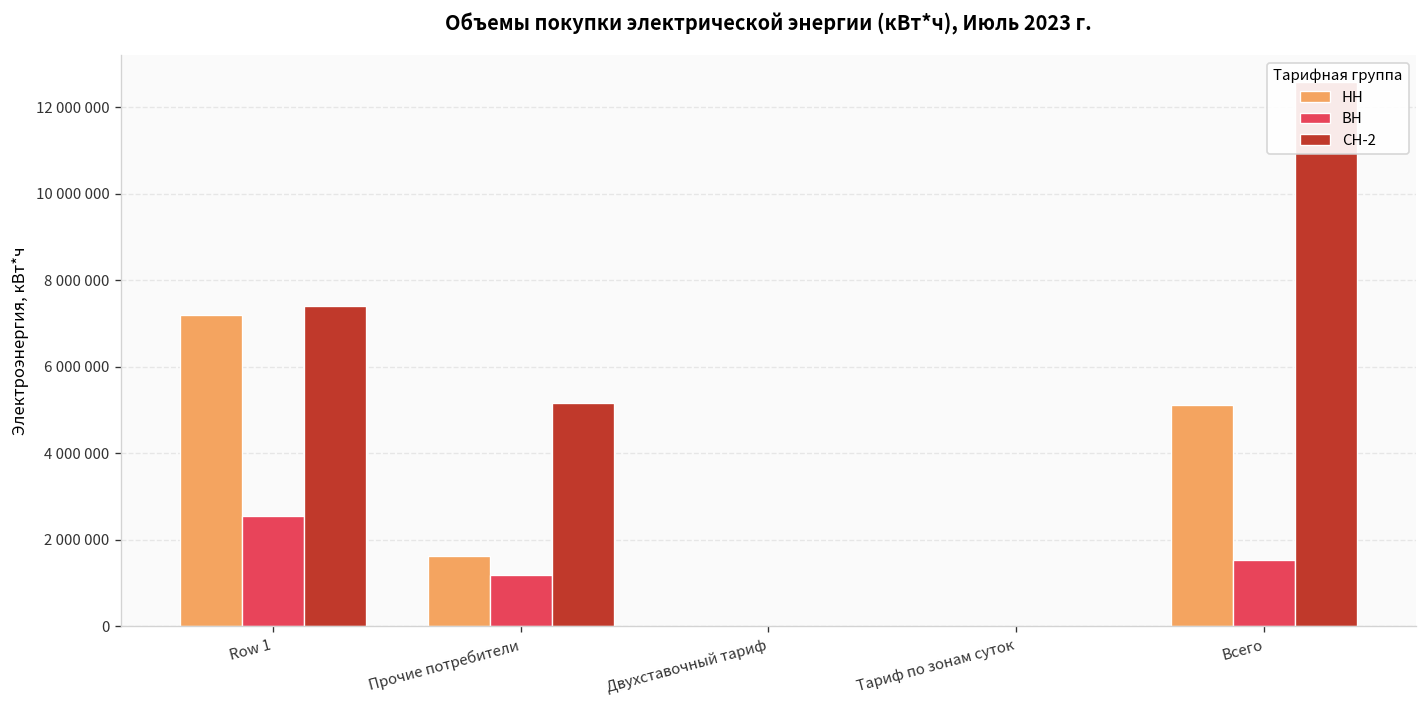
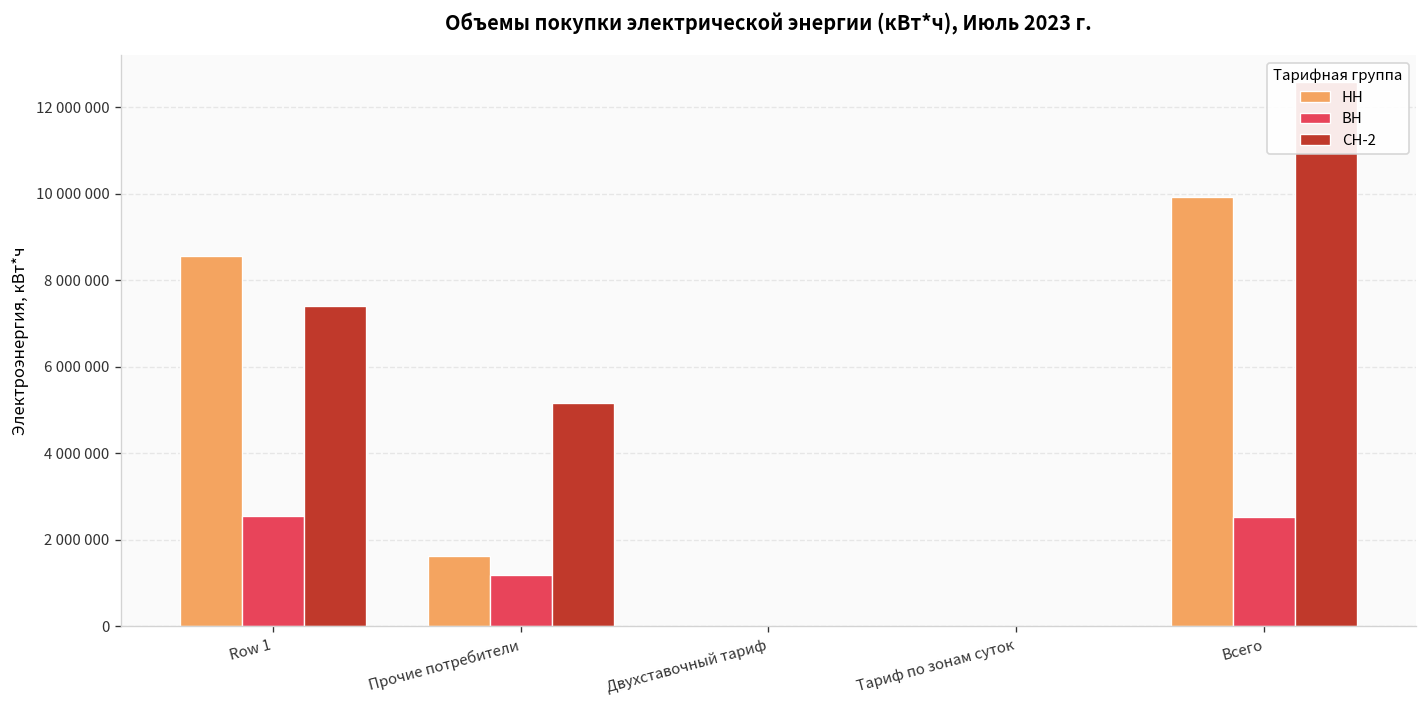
  {
    "НН": {
-     "Row 1": 7200000,
+     "Row 1": 8600000,
      "Прочие потребители": 1600000,
      "Двухставочный тариф": 0,
-     "Всего": 5100000
+     "Всего": 9900000
    },
    "ВН": {
      "Row 1": 2600000,
      "Прочие потребители": 1200000,
      "Двухставочный тариф": 0,
      "Тариф по зонам суток": 0,
-     "Всего": 1500000
+     "Всего": 2500000
    },
    "СН-2": {
      "Row 1": 7400000,
      "Прочие потребители": 5200000,
      "Двухставочный тариф": 0,
      "Тариф по зонам суток": 0
    }
  }
